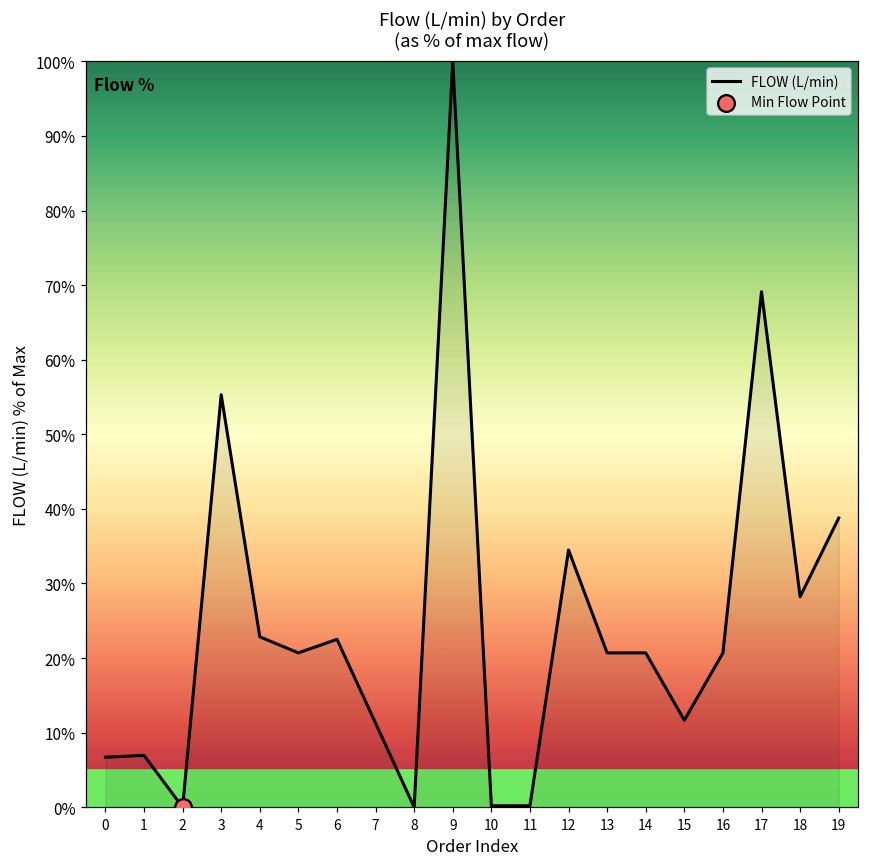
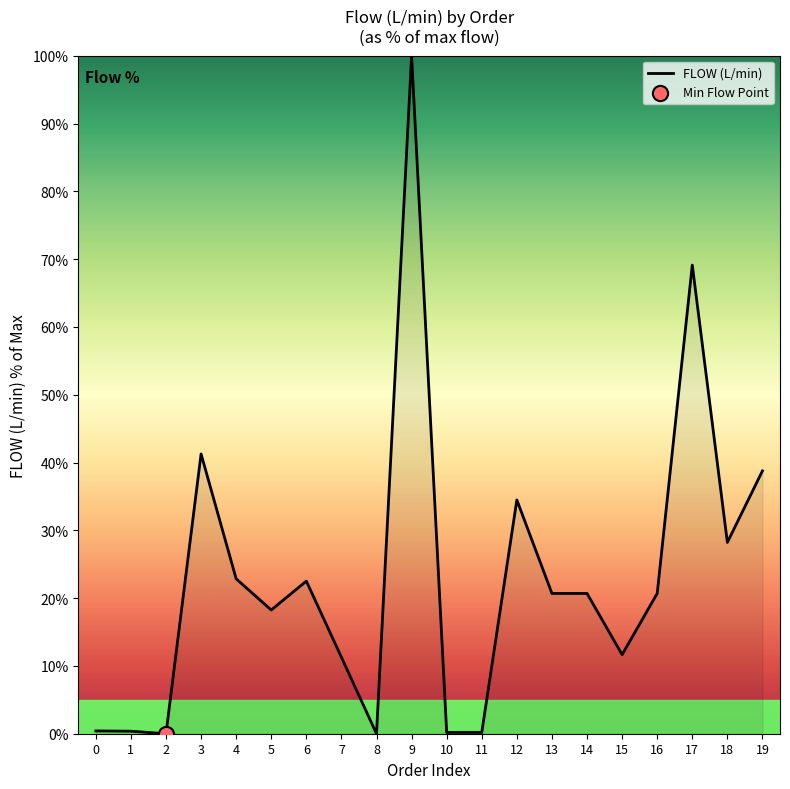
  {
    "FLOW (L/min)": {
-     "0": "7%",
-     "1": "7%",
-     "3": "55%",
+     "0": "0%",
+     "1": "0%",
+     "3": "41%",
      "4": "23%",
-     "5": "21%",
+     "5": "18%",
      "6": "23%",
      "7": "11%",
      "8": "0%",
      "9": "100%",
      "10": "0%",
      "11": "0%",
      "12": "34%",
      "13": "21%",
      "14": "21%",
      "15": "12%",
      "16": "21%",
      "17": "69%",
      "18": "28%",
      "19": "39%"
    }
  }
